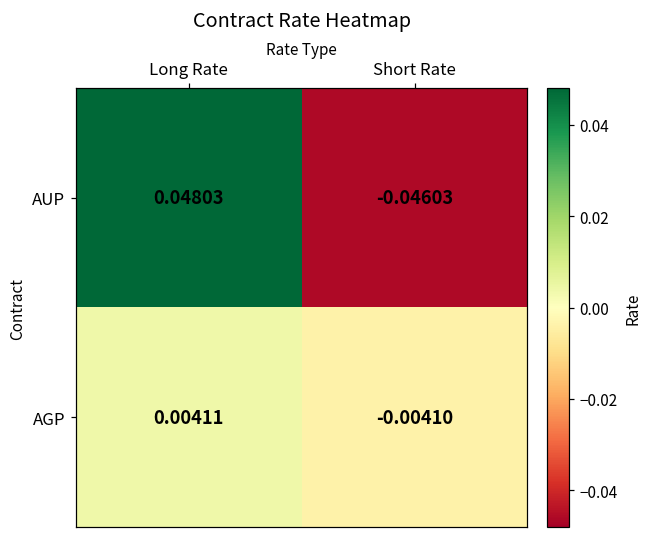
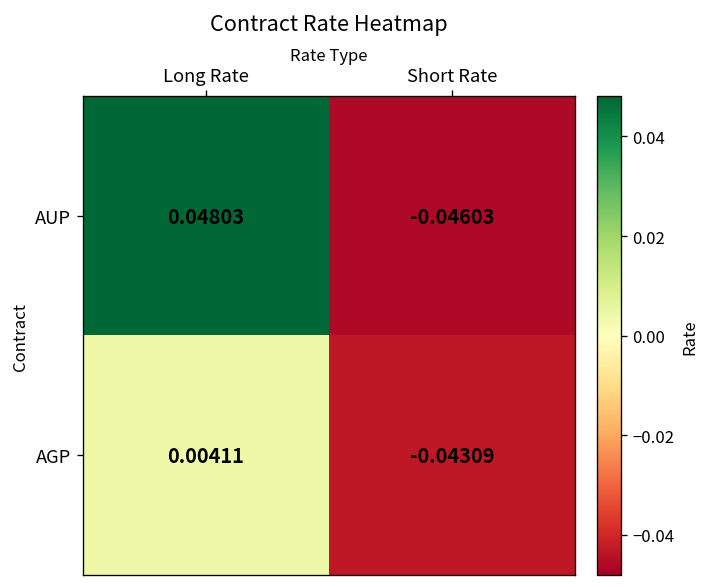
  {
    "AUP": {
      "Long Rate": 0.04803,
      "Short Rate": -0.04603
    },
    "AGP": {
      "Long Rate": 0.00411,
-     "Short Rate": -0.00410
+     "Short Rate": -0.04309
    }
  }
